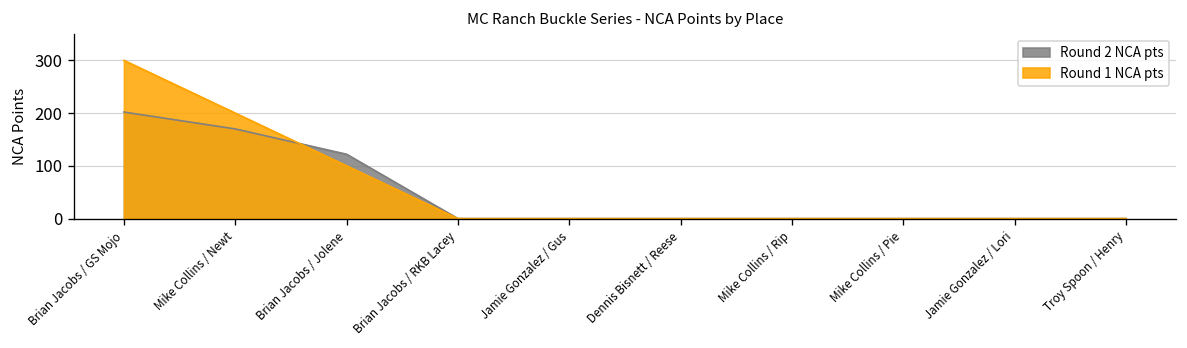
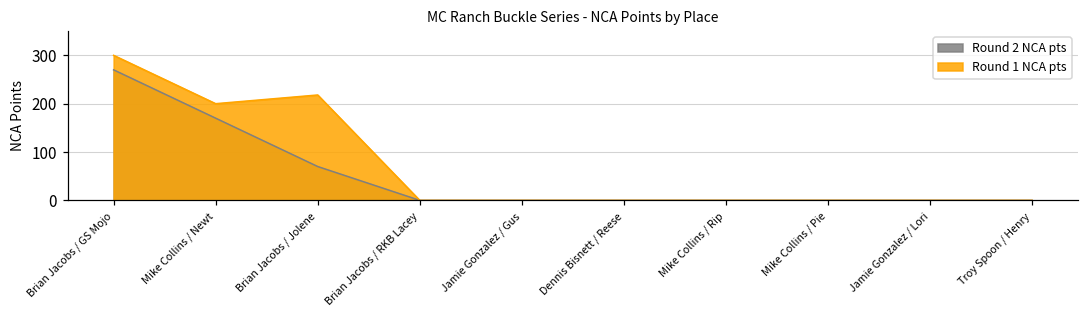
  {
    "Round 2 NCA pts": {
-     "Brian Jacobs / GS Mojo": 200,
+     "Brian Jacobs / GS Mojo": 270,
      "Mike Collins / Newt": 170,
-     "Brian Jacobs / Jolene": 120
+     "Brian Jacobs / Jolene": 70
    },
    "Round 1 NCA pts": {
      "Brian Jacobs / GS Mojo": 300,
      "Mike Collins / Newt": 200,
-     "Brian Jacobs / Jolene": 100
+     "Brian Jacobs / Jolene": 220
    }
  }
